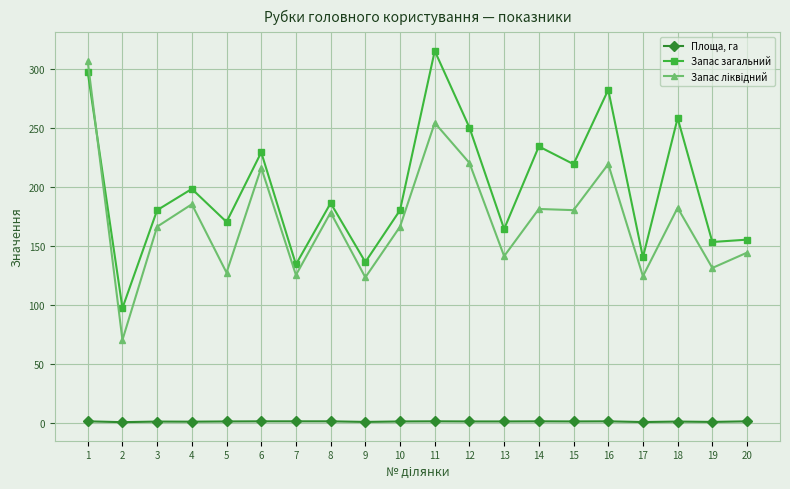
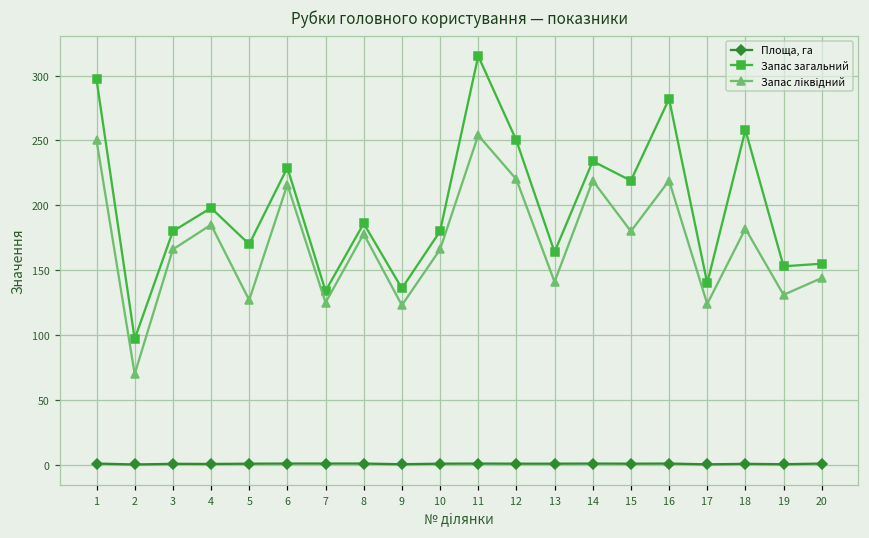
  {
    "Запас ліквідний": {
-     "1": 306,
+     "1": 250,
      "2": 70,
      "3": 166,
      "4": 185,
      "5": 127,
      "6": 216,
      "7": 125,
      "8": 178,
      "9": 123,
      "10": 166,
      "11": 254,
      "12": 220,
      "13": 141,
-     "14": 181,
+     "14": 219,
      "15": 180,
      "16": 219,
      "17": 124,
      "18": 182,
      "19": 131,
      "20": 144
    }
  }
